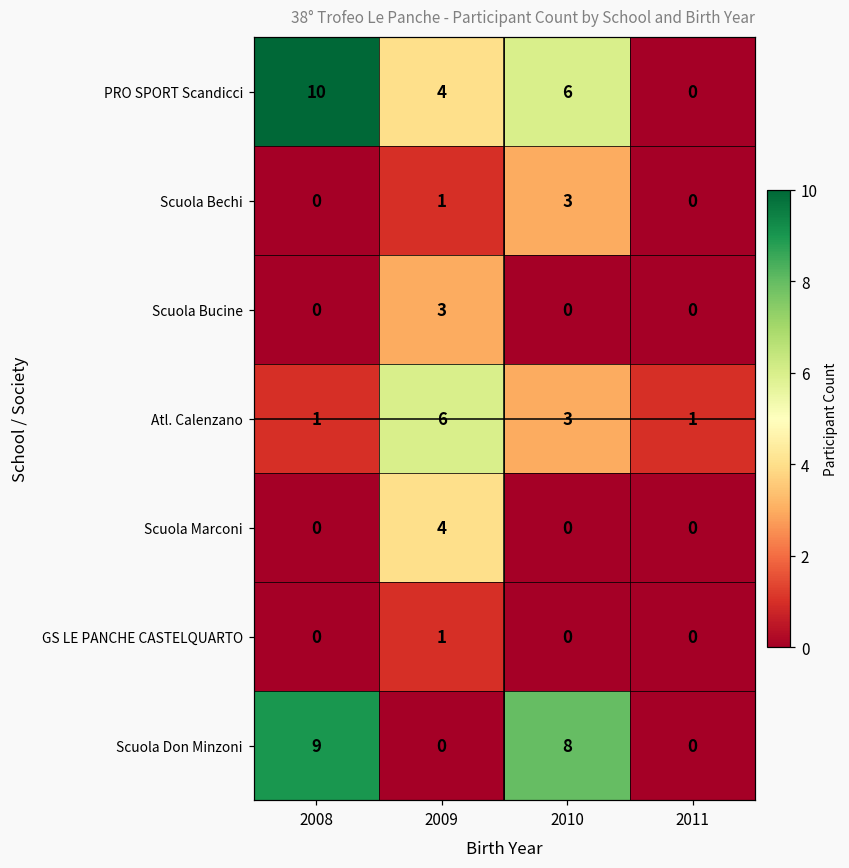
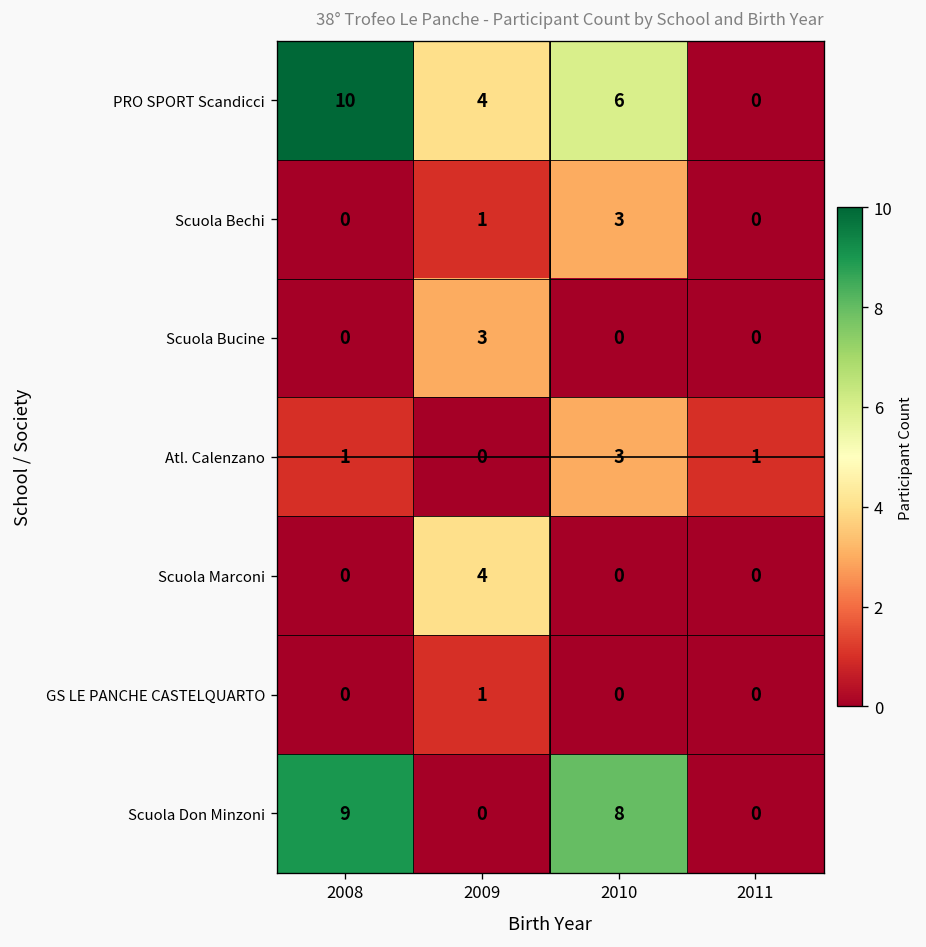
  {
    "PRO SPORT Scandicci": {
      "2008": 10,
      "2009": 4,
      "2010": 6,
      "2011": 0
    },
    "Scuola Bechi": {
      "2008": 0,
      "2009": 1,
      "2010": 3,
      "2011": 0
    },
    "Scuola Bucine": {
      "2008": 0,
      "2009": 3,
      "2010": 0,
      "2011": 0
    },
    "Atl. Calenzano": {
      "2008": 1,
-     "2009": 6,
+     "2009": 0,
      "2010": 3,
      "2011": 1
    },
    "Scuola Marconi": {
      "2008": 0,
      "2009": 4,
      "2010": 0,
      "2011": 0
    },
    "GS LE PANCHE CASTELQUARTO": {
      "2008": 0,
      "2009": 1,
      "2010": 0,
      "2011": 0
    },
    "Scuola Don Minzoni": {
      "2008": 9,
      "2009": 0,
      "2010": 8,
      "2011": 0
    }
  }
